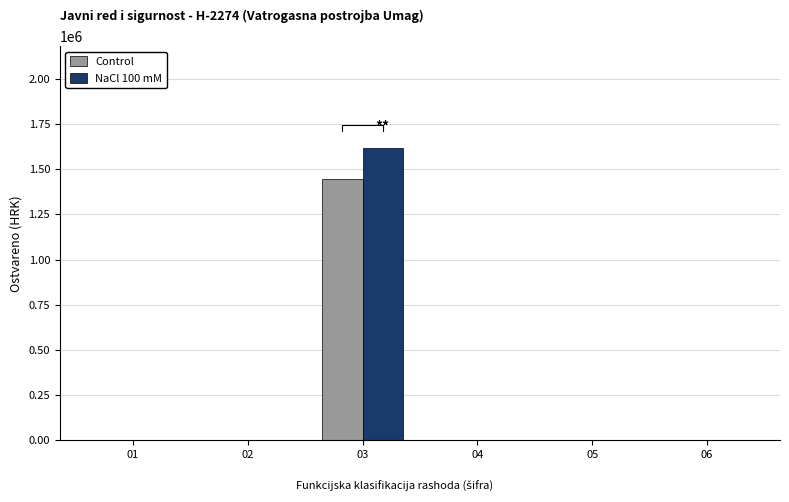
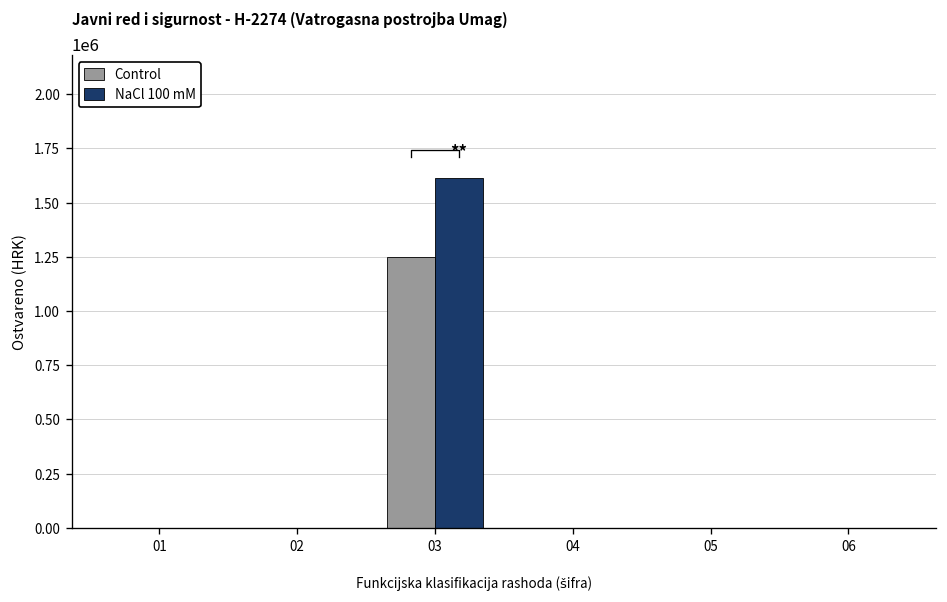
  {
    "Control": {
      "01": 0,
      "02": 0,
-     "03": 1450000,
+     "03": 1250000,
      "04": 0,
      "05": 0,
      "06": 0
    },
    "NaCl 100 mM": {
      "01": 0,
      "02": 0,
      "03": 1620000,
      "04": 0,
      "05": 0,
      "06": 0
    }
  }
